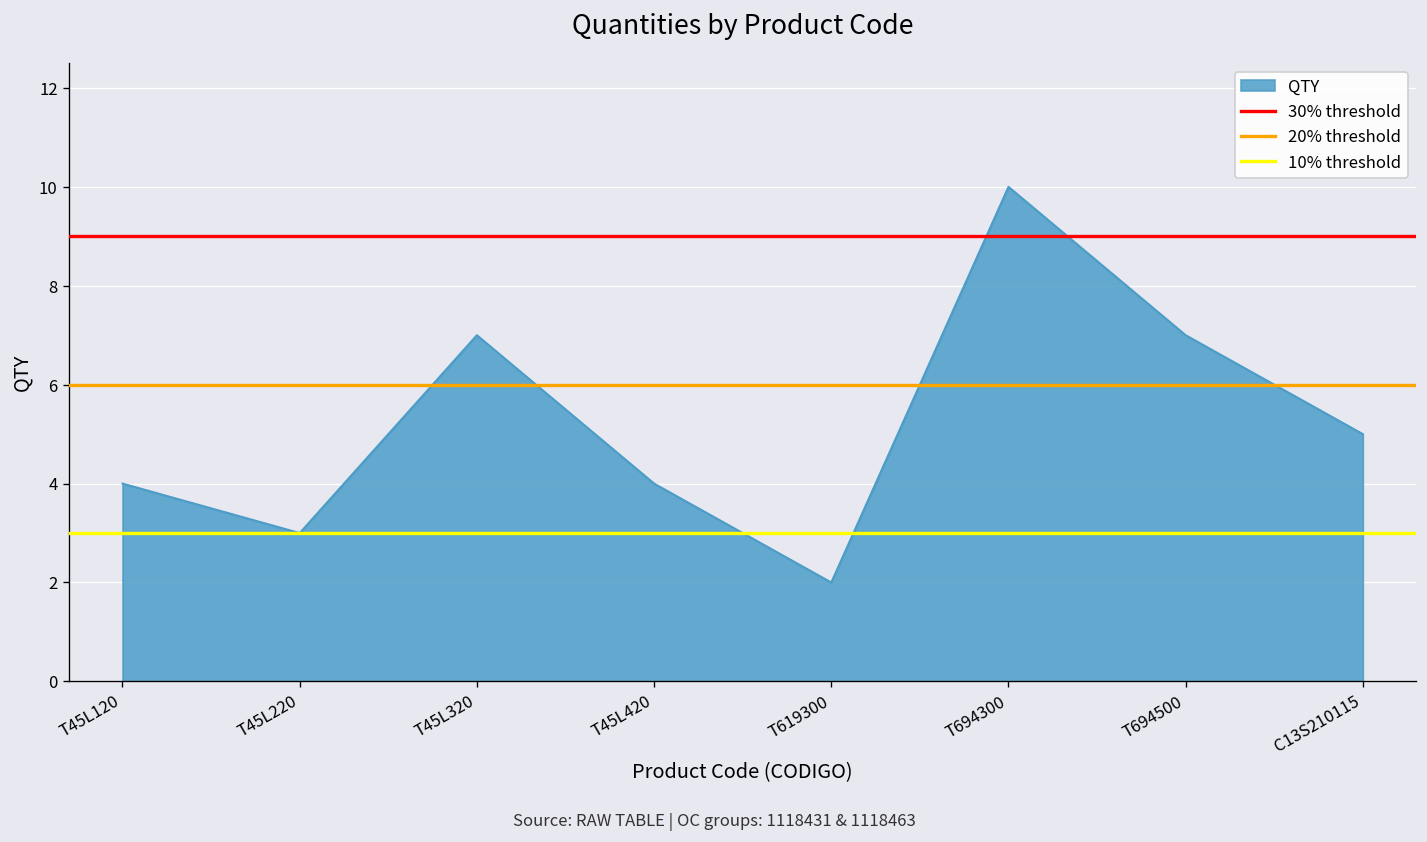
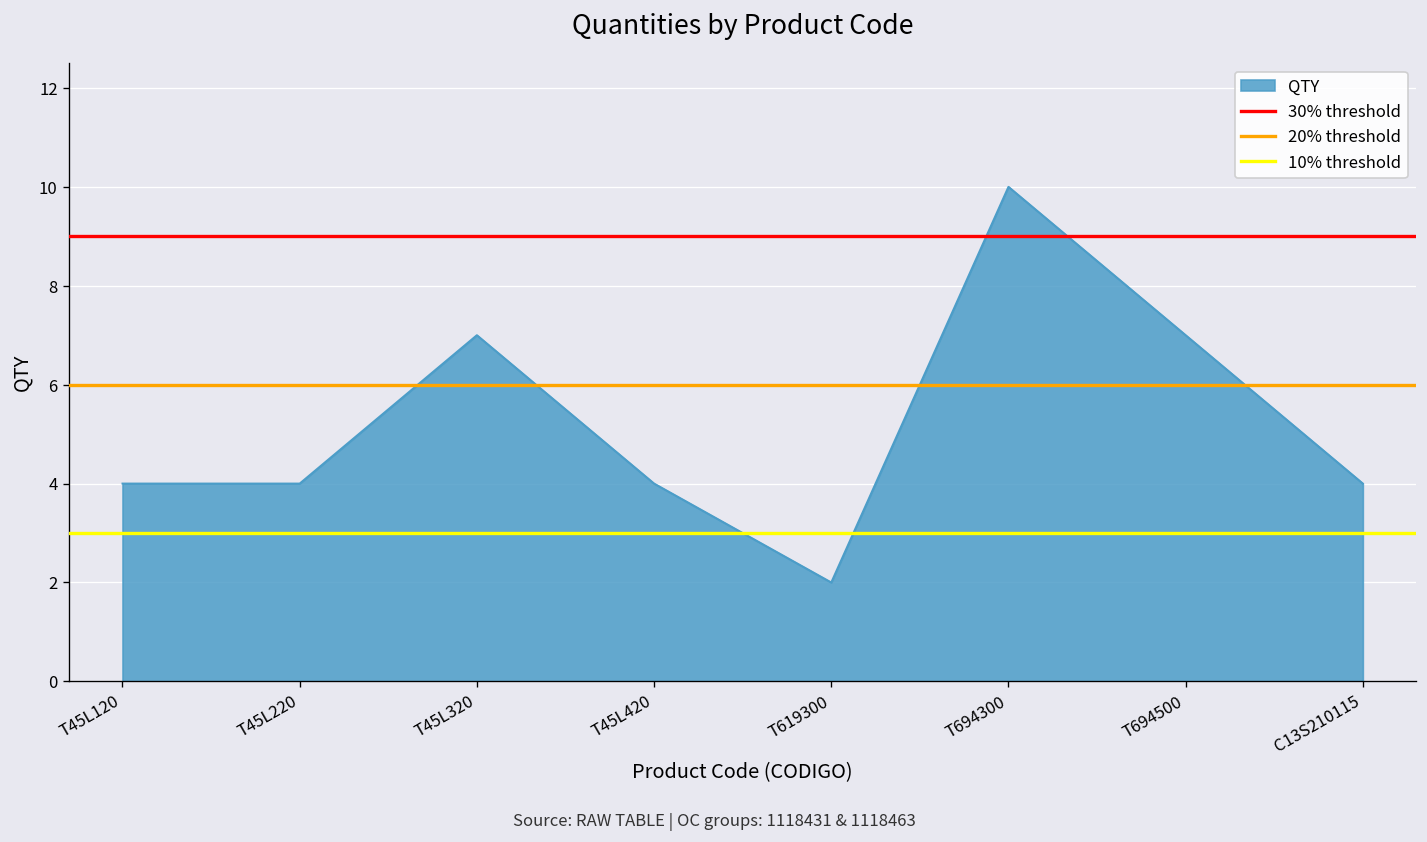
  {
    "T45L120": 4,
-   "T45L220": 3,
+   "T45L220": 4,
    "T45L320": 7,
    "T45L420": 4,
    "T619300": 2,
    "T694300": 10,
    "T694500": 7,
-   "C13S210115": 5
+   "C13S210115": 4
  }
